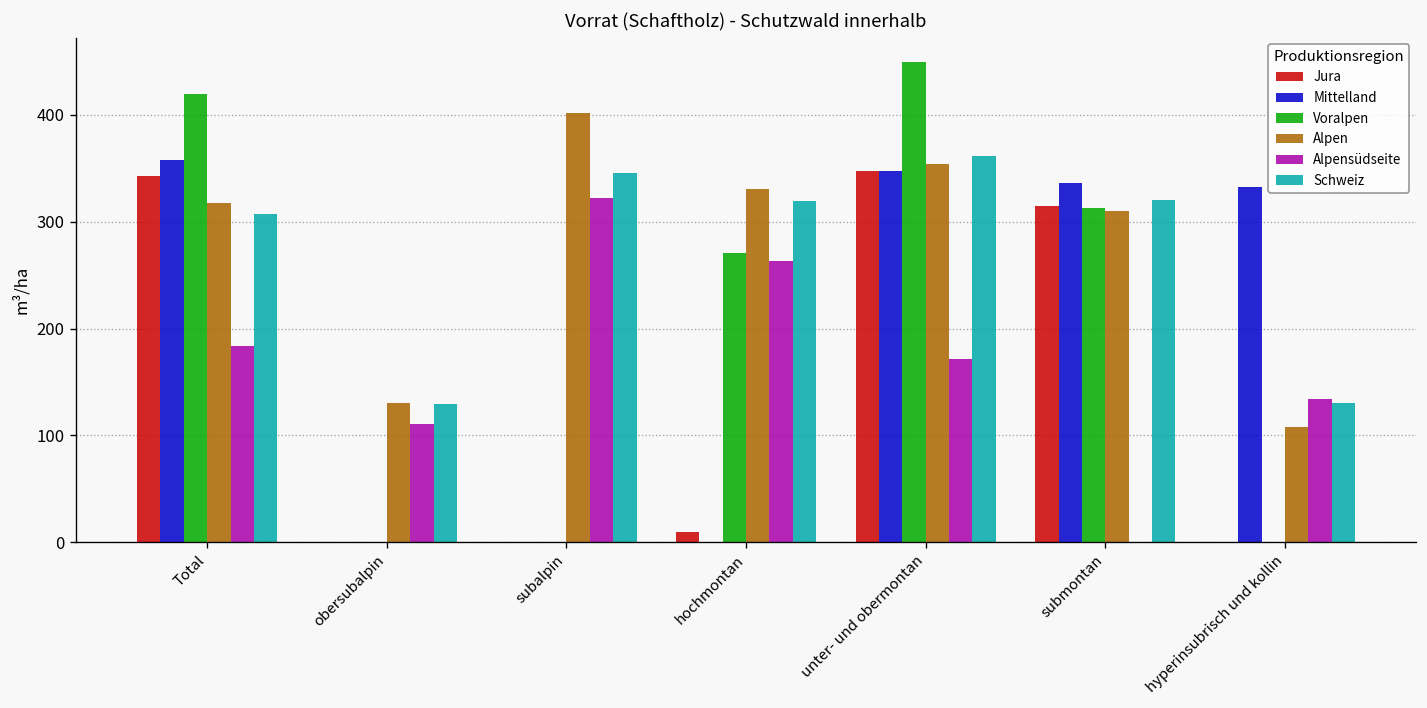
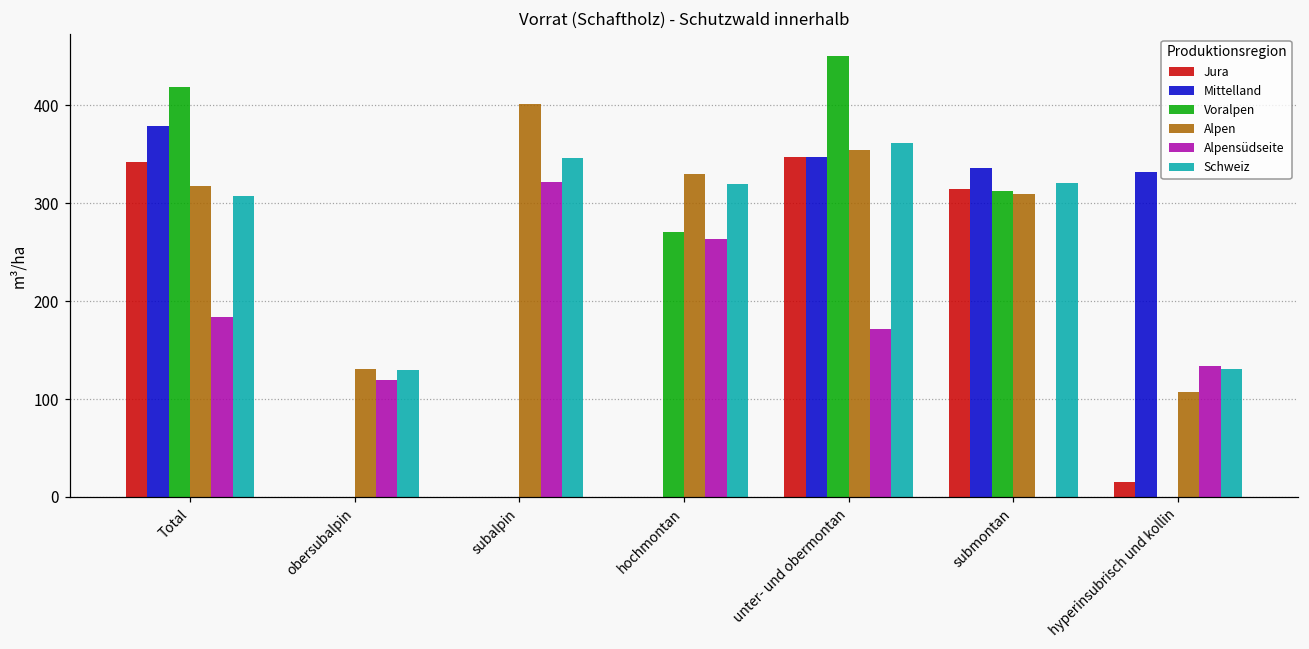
  {
    "Jura": {
      "Total": 340,
      "obersubalpin": 0,
      "subalpin": 0,
-     "hochmontan": 10,
+     "hochmontan": 0,
      "unter- und obermontan": 350,
      "submontan": 310,
-     "hyperinsubrisch und kollin": 0
+     "hyperinsubrisch und kollin": 20
    },
    "Mittelland": {
-     "Total": 360,
+     "Total": 380,
      "obersubalpin": 0,
      "subalpin": 0,
      "hochmontan": 0,
      "unter- und obermontan": 350,
      "submontan": 340,
      "hyperinsubrisch und kollin": 330
    },
    "Voralpen": {
      "Total": 420,
      "obersubalpin": 0,
      "subalpin": 0,
      "hochmontan": 270,
      "unter- und obermontan": 450,
      "submontan": 310,
      "hyperinsubrisch und kollin": 0
    },
    "Alpen": {
      "Total": 320,
      "obersubalpin": 130,
      "subalpin": 400,
      "hochmontan": 330,
      "unter- und obermontan": 350,
      "submontan": 310,
      "hyperinsubrisch und kollin": 110
    },
    "Alpensüdseite": {
      "Total": 180,
-     "obersubalpin": 110,
+     "obersubalpin": 120,
      "subalpin": 320,
      "hochmontan": 260,
      "unter- und obermontan": 170,
      "submontan": 0,
      "hyperinsubrisch und kollin": 130
    },
    "Schweiz": {
      "Total": 310,
      "obersubalpin": 130,
      "subalpin": 350,
      "hochmontan": 320,
      "unter- und obermontan": 360,
      "submontan": 320,
      "hyperinsubrisch und kollin": 130
    }
  }
